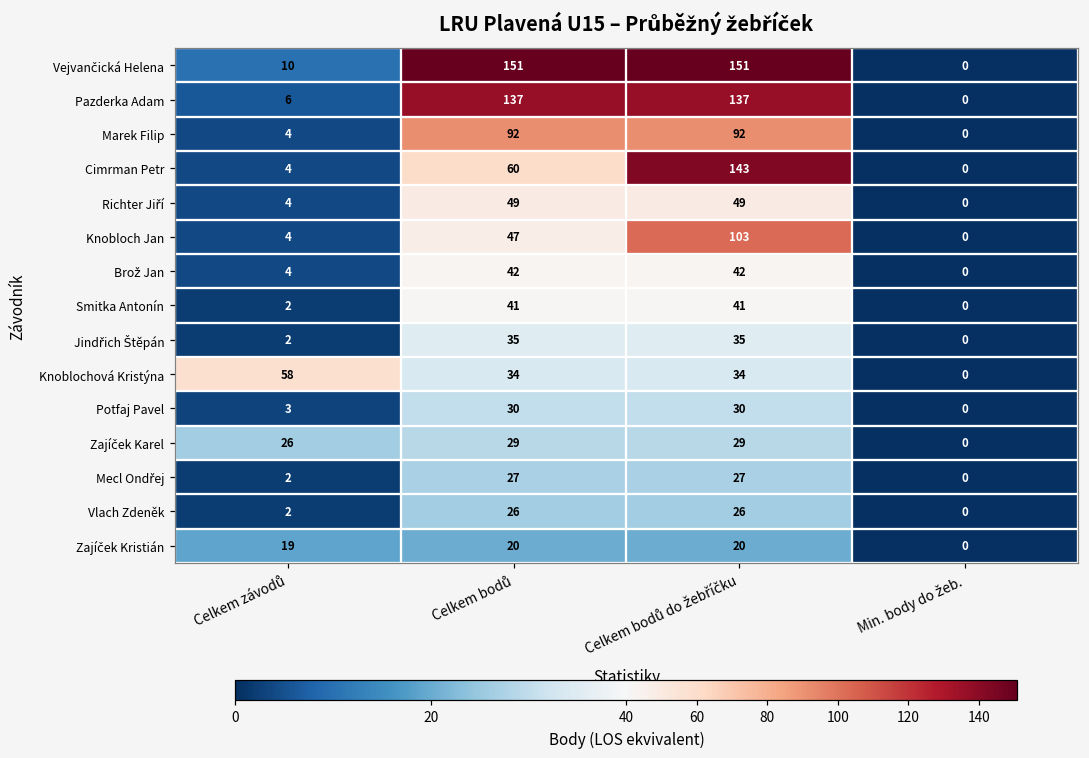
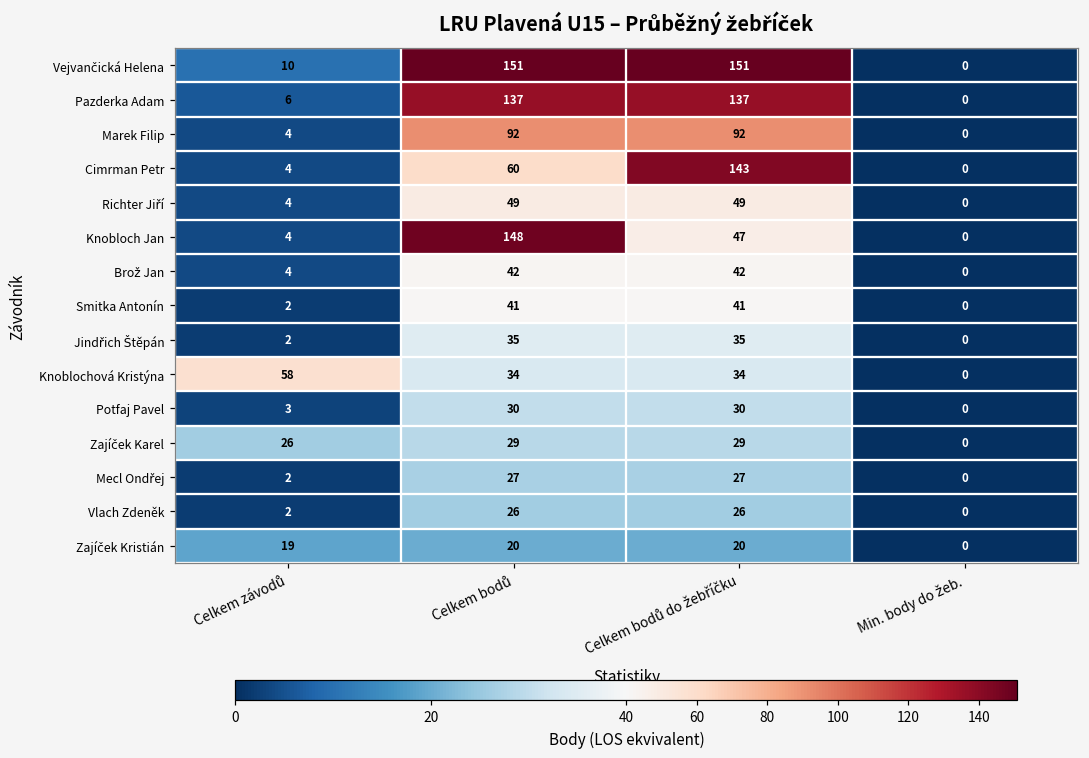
  {
    "Vejvančická Helena": {
      "Celkem závodů": 10,
      "Celkem bodů": 151,
      "Celkem bodů do žebříčku": 151,
      "Min. body do žeb.": 0
    },
    "Pazderka Adam": {
      "Celkem závodů": 6,
      "Celkem bodů": 137,
      "Celkem bodů do žebříčku": 137,
      "Min. body do žeb.": 0
    },
    "Marek Filip": {
      "Celkem závodů": 4,
      "Celkem bodů": 92,
      "Celkem bodů do žebříčku": 92,
      "Min. body do žeb.": 0
    },
    "Cimrman Petr": {
      "Celkem závodů": 4,
      "Celkem bodů": 60,
      "Celkem bodů do žebříčku": 143,
      "Min. body do žeb.": 0
    },
    "Richter Jiří": {
      "Celkem závodů": 4,
      "Celkem bodů": 49,
      "Celkem bodů do žebříčku": 49,
      "Min. body do žeb.": 0
    },
    "Knobloch Jan": {
      "Celkem závodů": 4,
-     "Celkem bodů": 47,
-     "Celkem bodů do žebříčku": 103,
+     "Celkem bodů": 148,
+     "Celkem bodů do žebříčku": 47,
      "Min. body do žeb.": 0
    },
    "Brož Jan": {
      "Celkem závodů": 4,
      "Celkem bodů": 42,
      "Celkem bodů do žebříčku": 42,
      "Min. body do žeb.": 0
    },
    "Smitka Antonín": {
      "Celkem závodů": 2,
      "Celkem bodů": 41,
      "Celkem bodů do žebříčku": 41,
      "Min. body do žeb.": 0
    },
    "Jindřich Štěpán": {
      "Celkem závodů": 2,
      "Celkem bodů": 35,
      "Celkem bodů do žebříčku": 35,
      "Min. body do žeb.": 0
    },
    "Knoblochová Kristýna": {
      "Celkem závodů": 58,
      "Celkem bodů": 34,
      "Celkem bodů do žebříčku": 34,
      "Min. body do žeb.": 0
    },
    "Potfaj Pavel": {
      "Celkem závodů": 3,
      "Celkem bodů": 30,
      "Celkem bodů do žebříčku": 30,
      "Min. body do žeb.": 0
    },
    "Zajíček Karel": {
      "Celkem závodů": 26,
      "Celkem bodů": 29,
      "Celkem bodů do žebříčku": 29,
      "Min. body do žeb.": 0
    },
    "Mecl Ondřej": {
      "Celkem závodů": 2,
      "Celkem bodů": 27,
      "Celkem bodů do žebříčku": 27,
      "Min. body do žeb.": 0
    },
    "Vlach Zdeněk": {
      "Celkem závodů": 2,
      "Celkem bodů": 26,
      "Celkem bodů do žebříčku": 26,
      "Min. body do žeb.": 0
    },
    "Zajíček Kristián": {
      "Celkem závodů": 19,
      "Celkem bodů": 20,
      "Celkem bodů do žebříčku": 20,
      "Min. body do žeb.": 0
    }
  }
